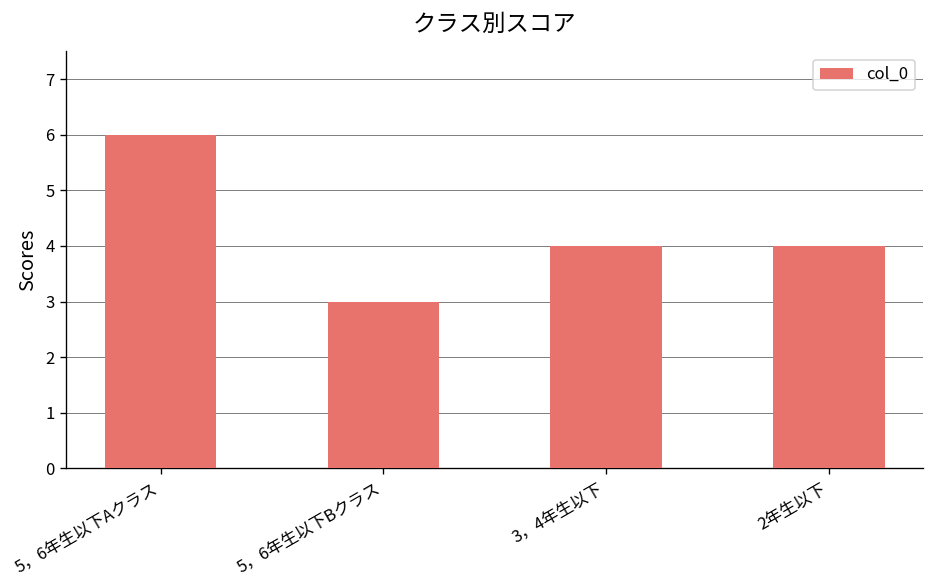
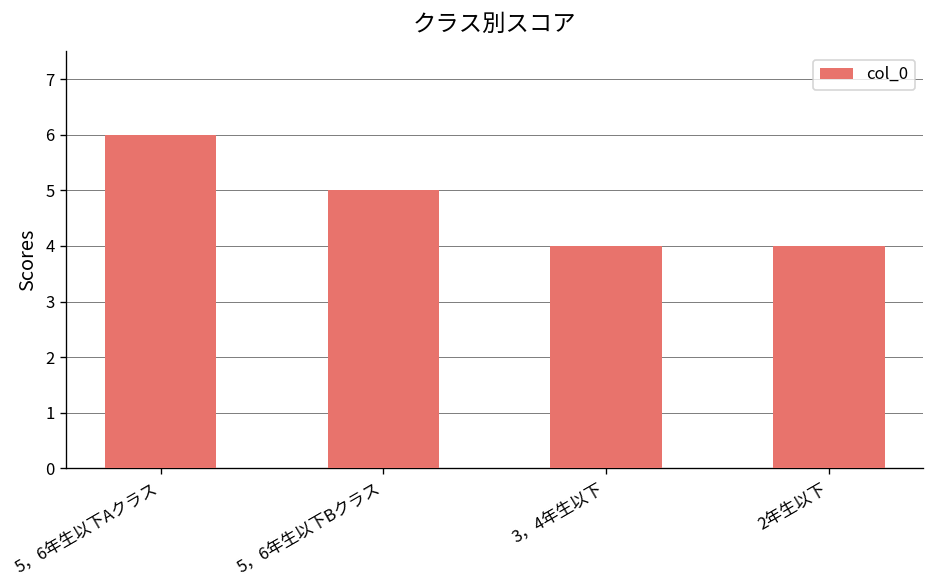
  {
    "5，6年生以下Aクラス": 6,
-   "5，6年生以下Bクラス": 3,
+   "5，6年生以下Bクラス": 5,
    "3，4年生以下": 4,
    "2年生以下": 4
  }
